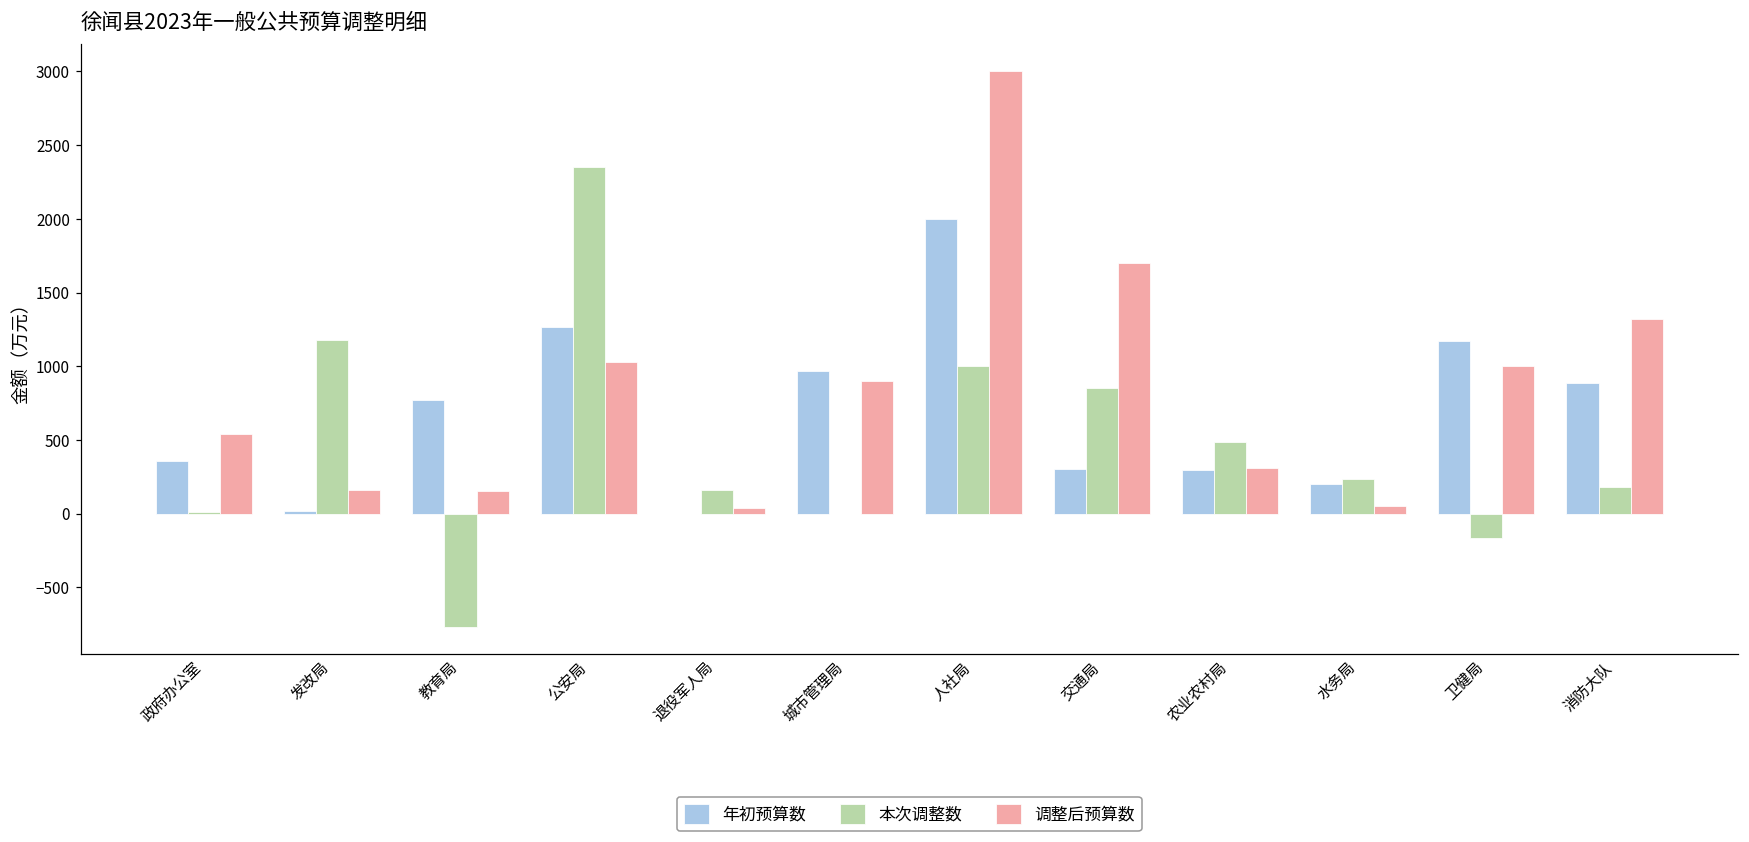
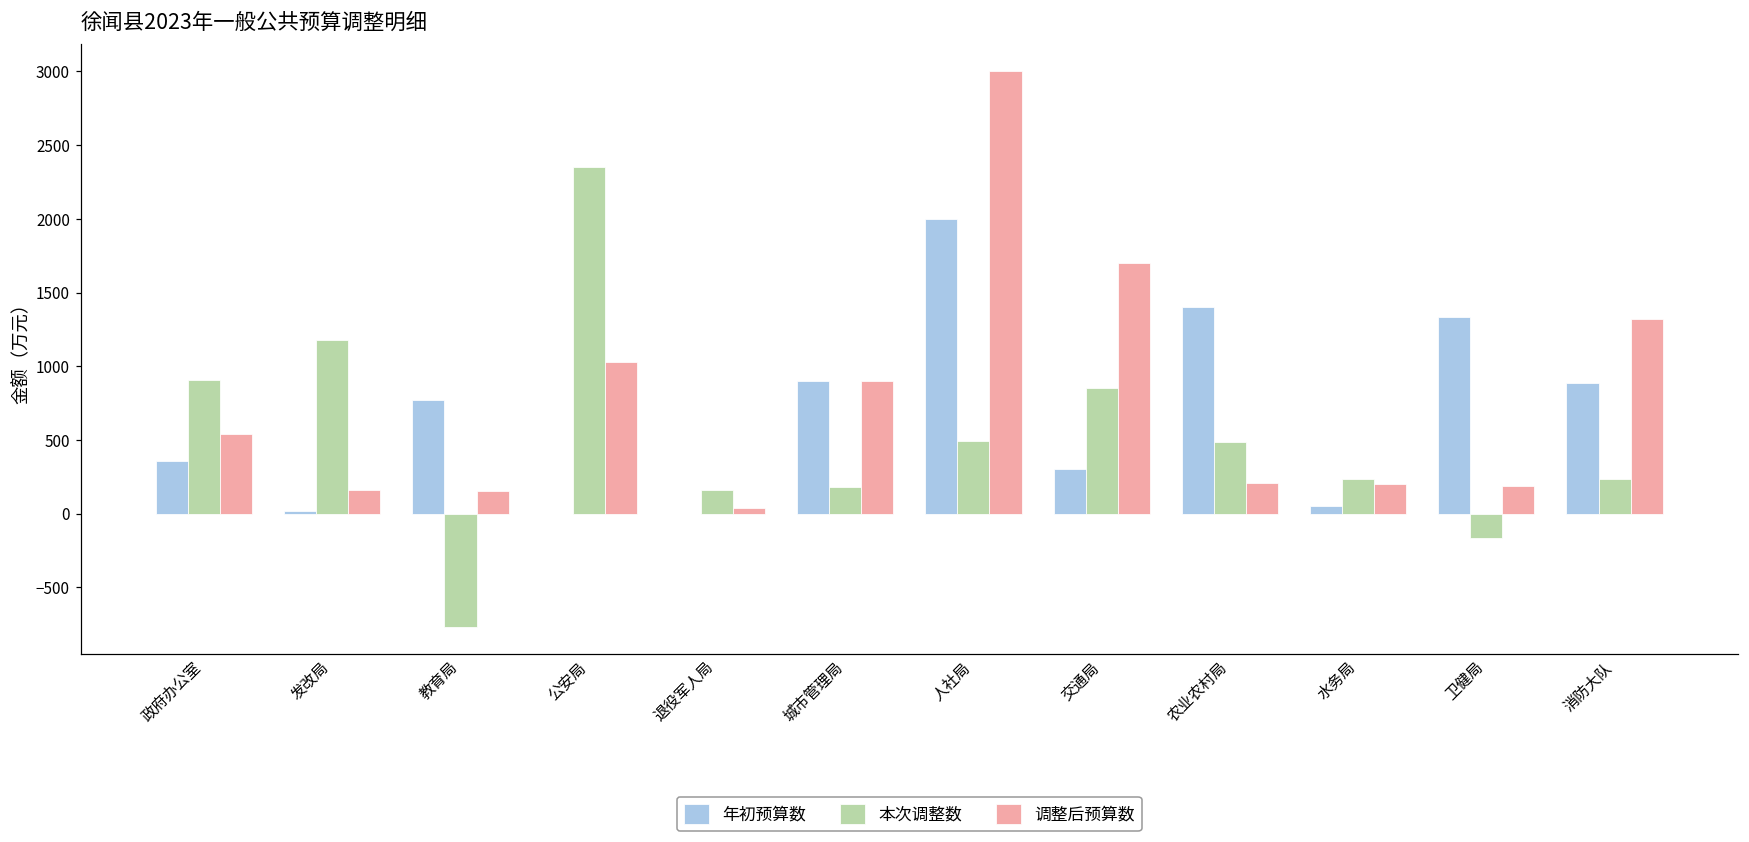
  {
    "年初预算数": {
      "政府办公室": 360,
      "发改局": 20,
      "教育局": 770,
-     "公安局": 1270,
+     "公安局": 0,
      "退役军人局": 0,
-     "城市管理局": 970,
+     "城市管理局": 900,
      "人社局": 2000,
      "交通局": 300,
-     "农业农村局": 300,
-     "水务局": 200,
-     "卫健局": 1170,
+     "农业农村局": 1400,
+     "水务局": 50,
+     "卫健局": 1330,
      "消防大队": 890
    },
    "本次调整数": {
-     "政府办公室": 10,
+     "政府办公室": 910,
      "发改局": 1180,
      "教育局": -770,
      "公安局": 2350,
      "退役军人局": 160,
-     "城市管理局": 0,
-     "人社局": 1000,
+     "城市管理局": 180,
+     "人社局": 490,
      "交通局": 850,
      "农业农村局": 490,
      "水务局": 240,
      "卫健局": -170,
-     "消防大队": 180
+     "消防大队": 240
    },
    "调整后预算数": {
      "政府办公室": 540,
      "发改局": 160,
      "教育局": 150,
      "公安局": 1030,
      "退役军人局": 40,
      "城市管理局": 900,
      "人社局": 3000,
      "交通局": 1700,
-     "农业农村局": 310,
-     "水务局": 50,
-     "卫健局": 1000,
+     "农业农村局": 210,
+     "水务局": 200,
+     "卫健局": 190,
      "消防大队": 1320
    }
  }
